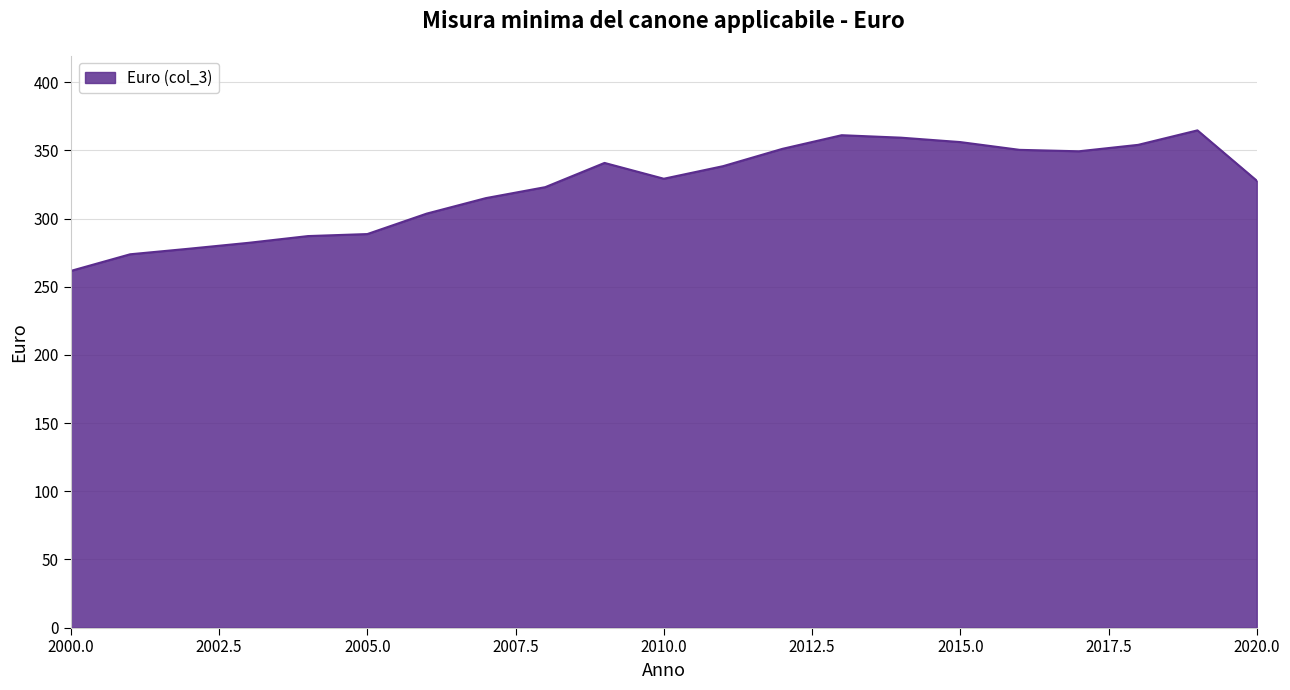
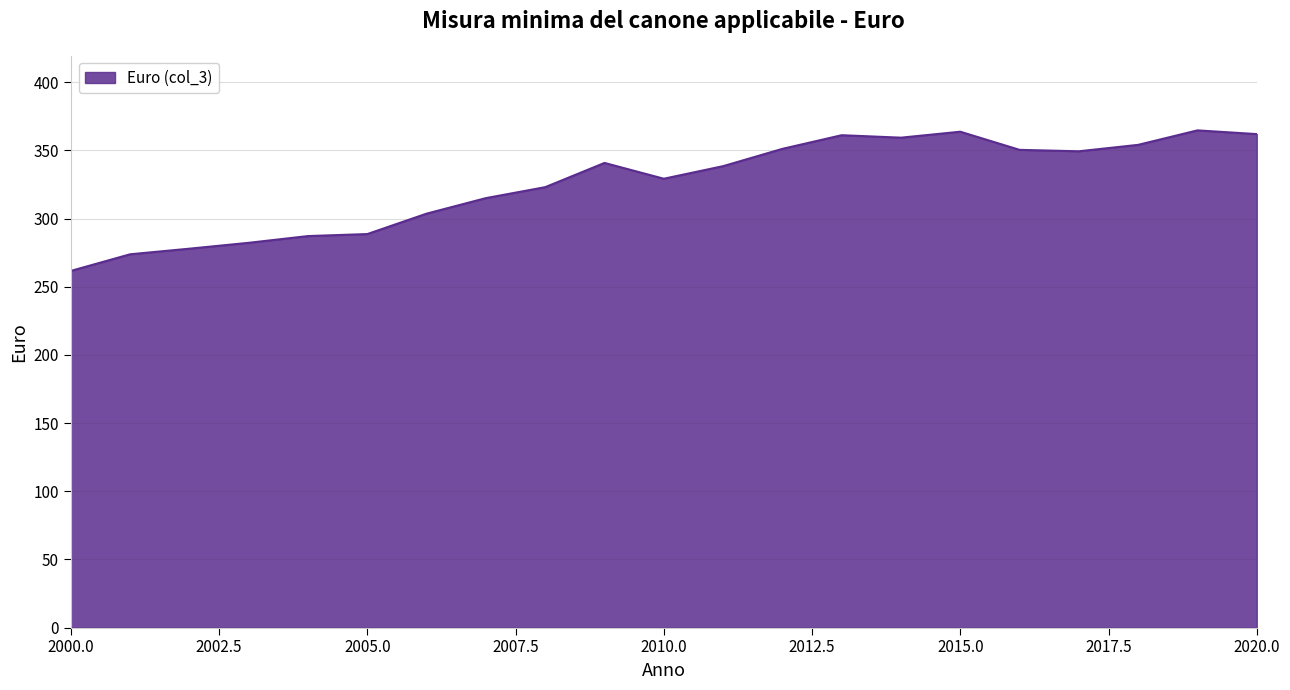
  {
    "2000.0": 262,
    "2005.0": 289,
    "2010.0": 329,
-   "2015.0": 356,
-   "2020.0": 328
+   "2015.0": 364,
+   "2020.0": 362
  }
